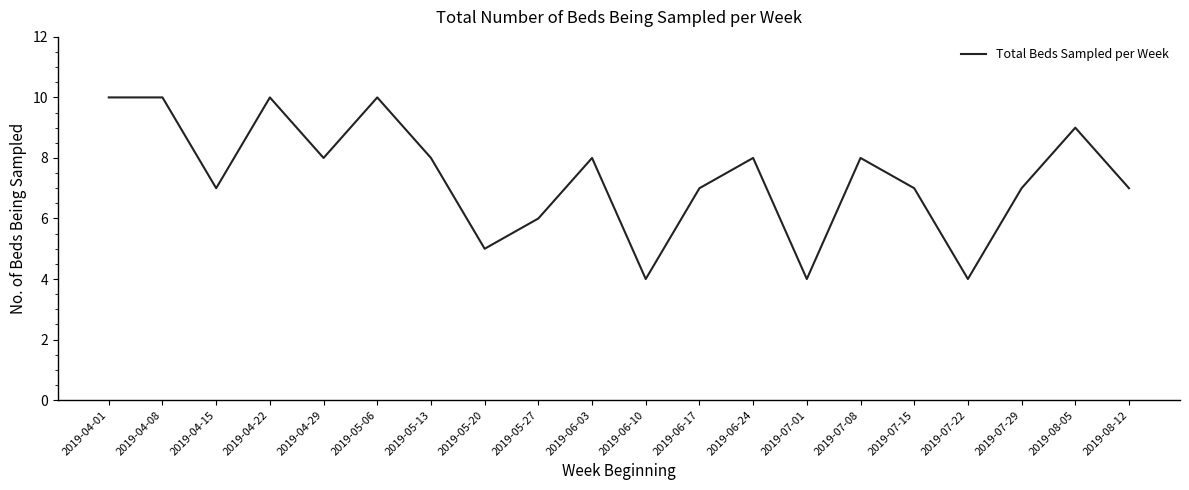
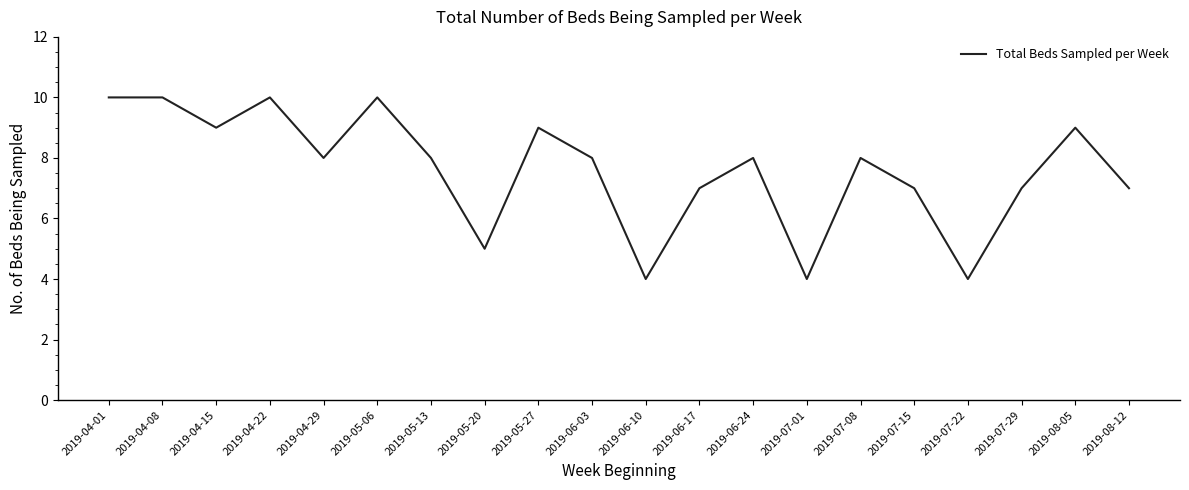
  {
    "2019-04-01": 10,
    "2019-04-08": 10,
-   "2019-04-15": 7,
+   "2019-04-15": 9,
    "2019-04-22": 10,
    "2019-04-29": 8,
    "2019-05-06": 10,
    "2019-05-13": 8,
    "2019-05-20": 5,
-   "2019-05-27": 6,
+   "2019-05-27": 9,
    "2019-06-03": 8,
    "2019-06-10": 4,
    "2019-06-17": 7,
    "2019-06-24": 8,
    "2019-07-01": 4,
    "2019-07-08": 8,
    "2019-07-15": 7,
    "2019-07-22": 4,
    "2019-07-29": 7,
    "2019-08-05": 9,
    "2019-08-12": 7
  }
